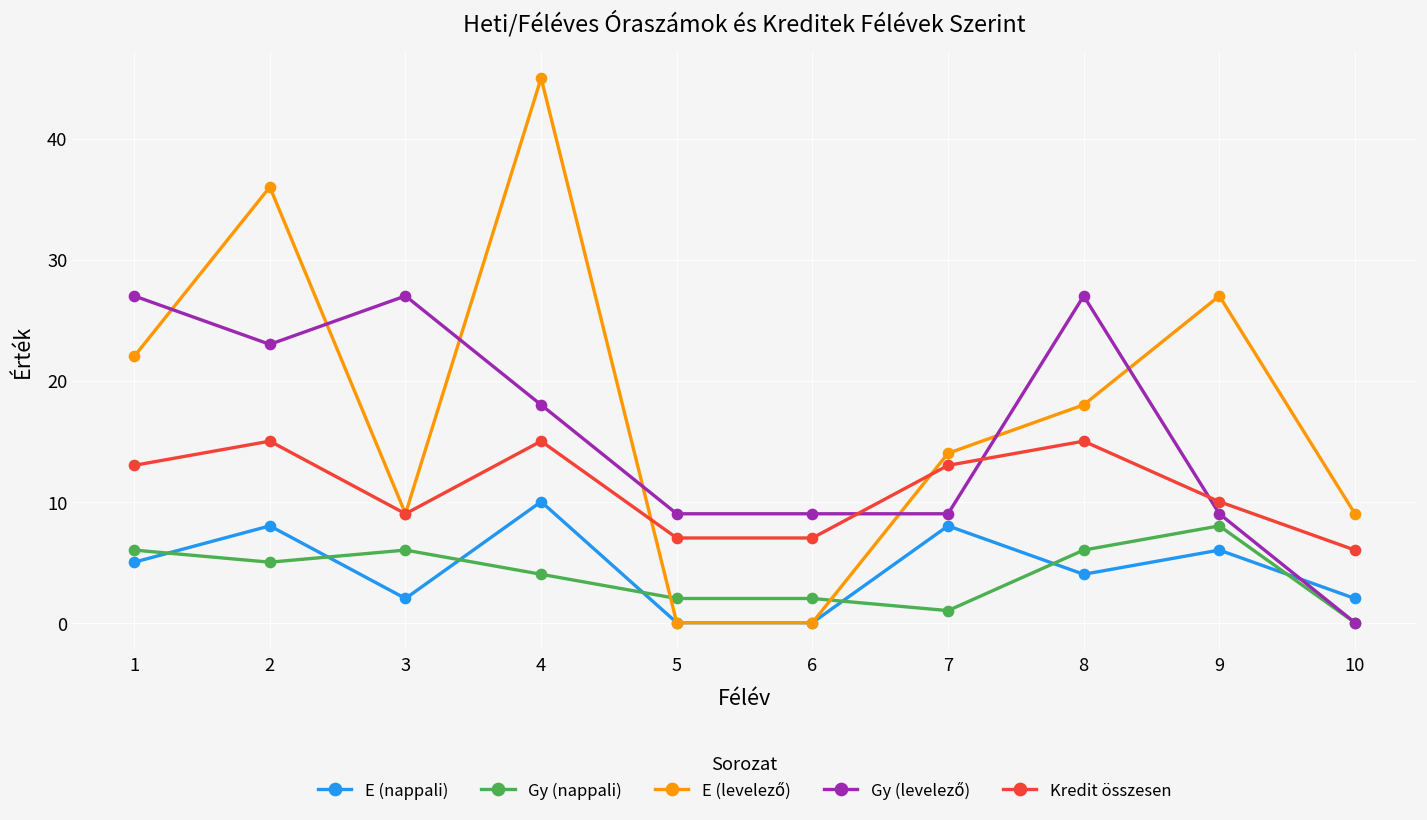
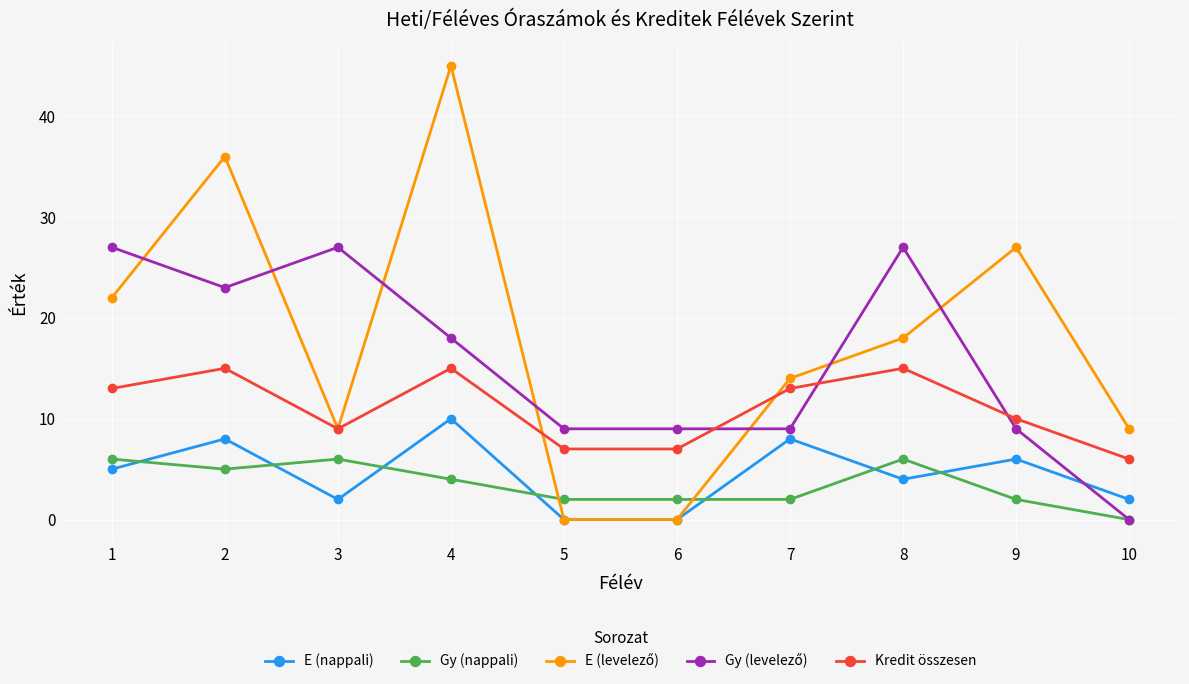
  {
    "E (nappali)": {
      "1": 5,
      "2": 8,
      "3": 2,
      "4": 10,
      "7": 8,
      "8": 4,
      "9": 6,
      "10": 2
    },
    "Gy (nappali)": {
      "1": 6,
      "2": 5,
      "3": 6,
      "4": 4,
      "5": 2,
      "6": 2,
-     "7": 1,
+     "7": 2,
      "8": 6,
-     "9": 8
+     "9": 2
    },
    "E (levelező)": {
      "1": 22,
      "2": 36,
      "4": 45,
      "7": 14,
      "8": 18,
      "9": 27,
      "10": 9
    },
    "Gy (levelező)": {
      "1": 27,
      "2": 23,
      "3": 27,
      "4": 18,
      "5": 9,
      "6": 9,
      "7": 9,
      "8": 27,
      "9": 9
    },
    "Kredit összesen": {
      "1": 13,
      "2": 15,
      "4": 15,
      "5": 7,
      "6": 7,
      "7": 13,
      "8": 15,
      "9": 10,
      "10": 6
    }
  }
